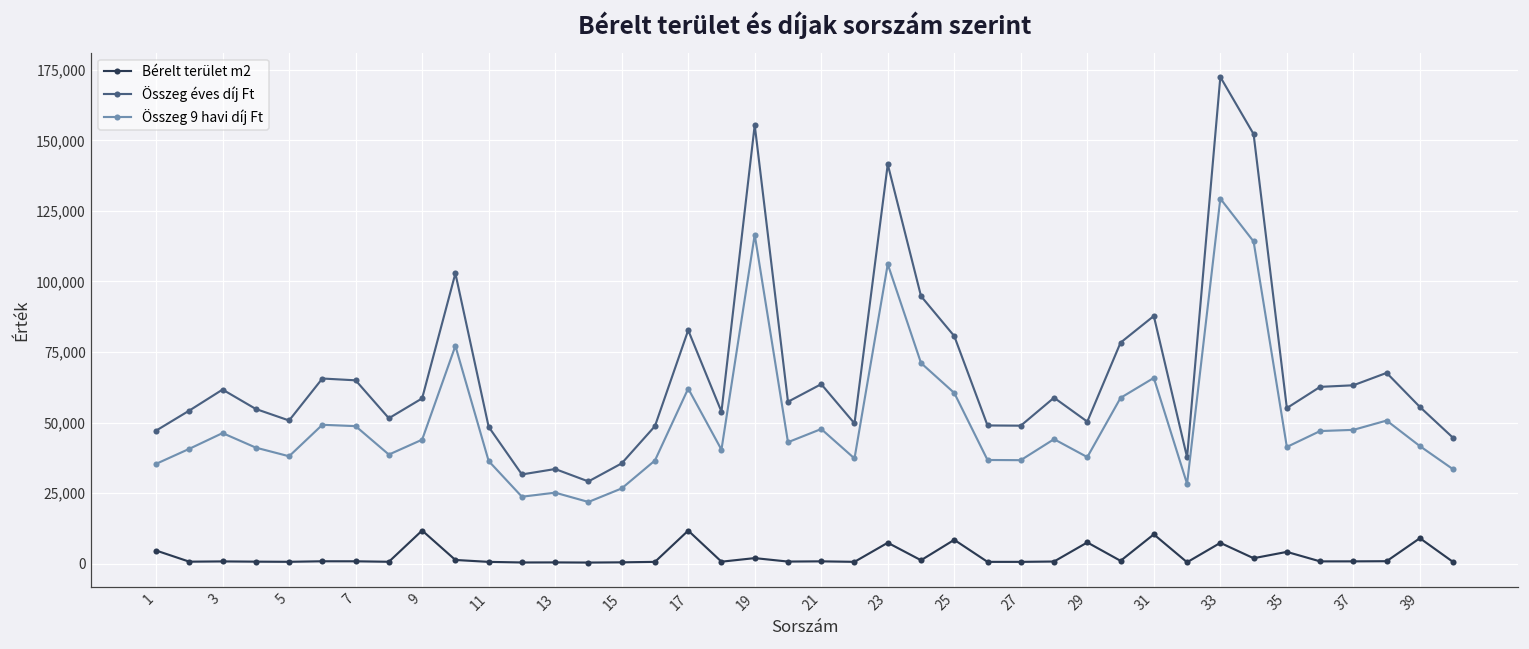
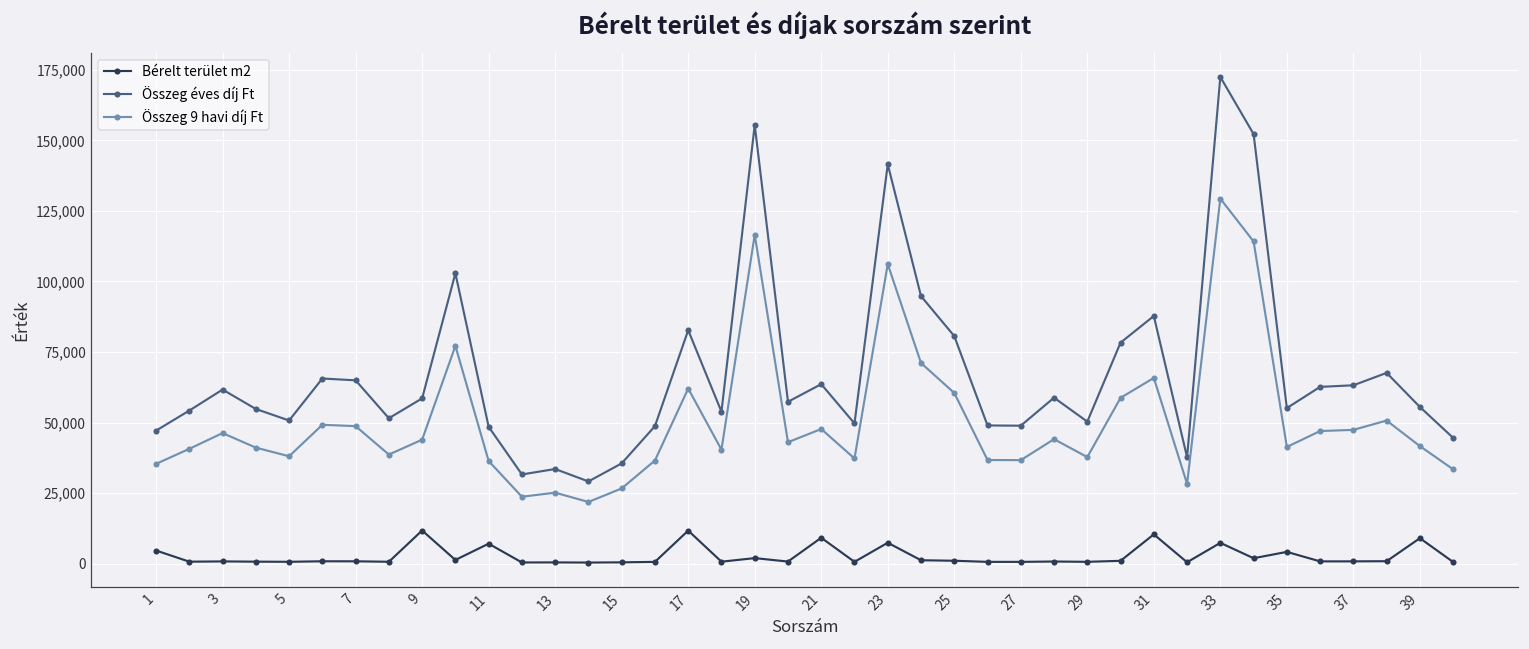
  {
    "Bérelt terület m2": {
      "1": "5,000",
      "3": "1,000",
      "5": "1,000",
      "7": "1,000",
      "9": "12,000",
-     "11": "1,000",
+     "11": "7,000",
      "13": "0",
      "15": "0",
      "17": "12,000",
      "19": "2,000",
-     "21": "1,000",
+     "21": "9,000",
      "23": "7,000",
-     "25": "8,000",
+     "25": "1,000",
      "27": "1,000",
-     "29": "8,000",
+     "29": "1,000",
      "31": "10,000",
      "33": "7,000",
      "35": "4,000",
      "37": "1,000",
      "39": "9,000"
    },
    "Összeg éves díj Ft": {
      "1": "47,000",
      "3": "62,000",
      "5": "51,000",
      "7": "65,000",
      "9": "59,000",
      "11": "48,000",
      "13": "34,000",
      "15": "36,000",
      "17": "83,000",
      "19": "155,000",
      "21": "64,000",
      "23": "142,000",
      "25": "81,000",
      "27": "49,000",
      "29": "50,000",
      "31": "88,000",
      "33": "172,000",
      "35": "55,000",
      "37": "63,000",
      "39": "56,000"
    },
    "Összeg 9 havi díj Ft": {
      "1": "35,000",
      "3": "46,000",
      "5": "38,000",
      "7": "49,000",
      "9": "44,000",
      "11": "36,000",
      "13": "25,000",
      "15": "27,000",
      "17": "62,000",
      "19": "117,000",
      "21": "48,000",
      "23": "106,000",
      "25": "60,000",
      "27": "37,000",
      "29": "38,000",
      "31": "66,000",
      "33": "129,000",
      "35": "41,000",
      "37": "47,000",
      "39": "42,000"
    }
  }
